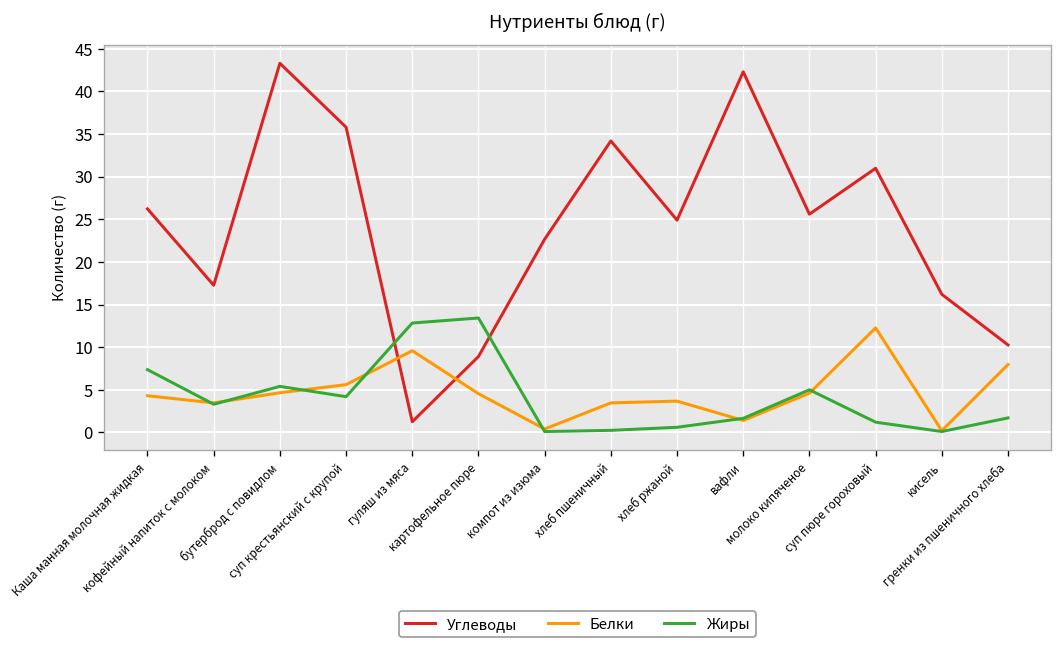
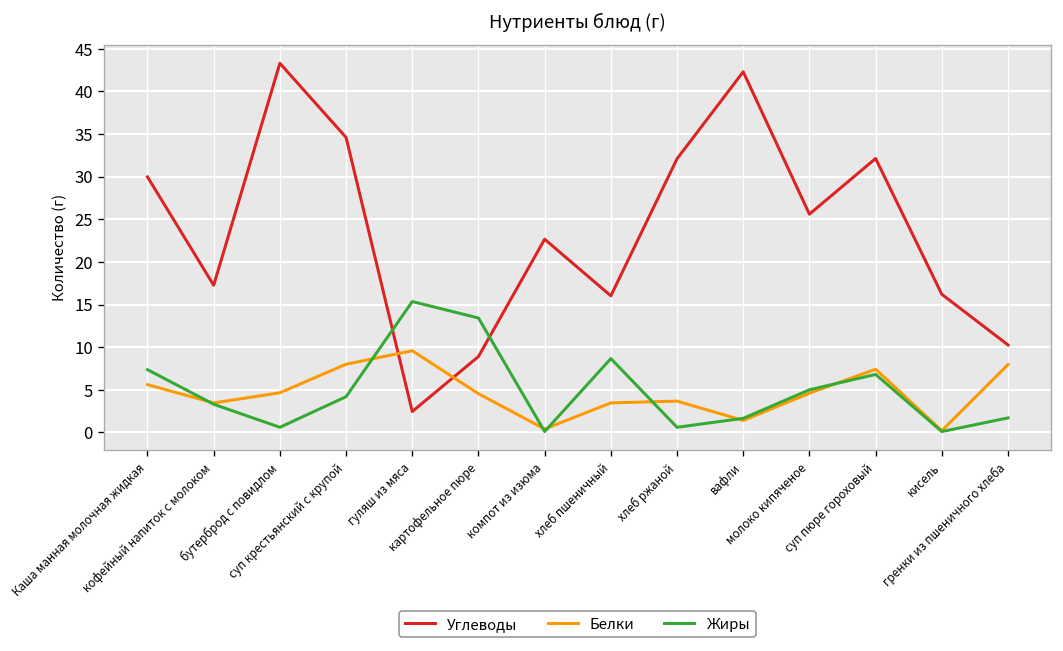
  {
    "Углеводы": {
-     "Каша манная молочная жидкая": 26,
+     "Каша манная молочная жидкая": 30,
      "кофейный напиток с молоком": 17,
      "бутерброд с повидлом": 43,
-     "суп крестьянский с крупой": 36,
-     "гуляш из мяса": 1,
+     "суп крестьянский с крупой": 35,
+     "гуляш из мяса": 2,
      "картофельное пюре": 9,
      "компот из изюма": 23,
-     "хлеб пшеничный": 34,
-     "хлеб ржаной": 25,
+     "хлеб пшеничный": 16,
+     "хлеб ржаной": 32,
      "вафли": 42,
      "молоко кипяченое": 26,
-     "суп пюре гороховый": 31,
+     "суп пюре гороховый": 32,
      "кисель": 16,
      "гренки из пшеничного хлеба": 10
    },
    "Белки": {
-     "Каша манная молочная жидкая": 4,
+     "Каша манная молочная жидкая": 6,
      "бутерброд с повидлом": 5,
-     "суп крестьянский с крупой": 6,
+     "суп крестьянский с крупой": 8,
      "гуляш из мяса": 10,
      "картофельное пюре": 5,
      "хлеб пшеничный": 3,
      "хлеб ржаной": 4,
      "молоко кипяченое": 5,
-     "суп пюре гороховый": 12,
+     "суп пюре гороховый": 7,
      "гренки из пшеничного хлеба": 8
    },
    "Жиры": {
      "Каша манная молочная жидкая": 7,
-     "бутерброд с повидлом": 5,
+     "бутерброд с повидлом": 1,
      "суп крестьянский с крупой": 4,
-     "гуляш из мяса": 13,
+     "гуляш из мяса": 15,
      "картофельное пюре": 13,
-     "хлеб пшеничный": 0,
+     "хлеб пшеничный": 9,
      "хлеб ржаной": 1,
      "молоко кипяченое": 5,
-     "суп пюре гороховый": 1,
+     "суп пюре гороховый": 7,
      "гренки из пшеничного хлеба": 2
    }
  }
